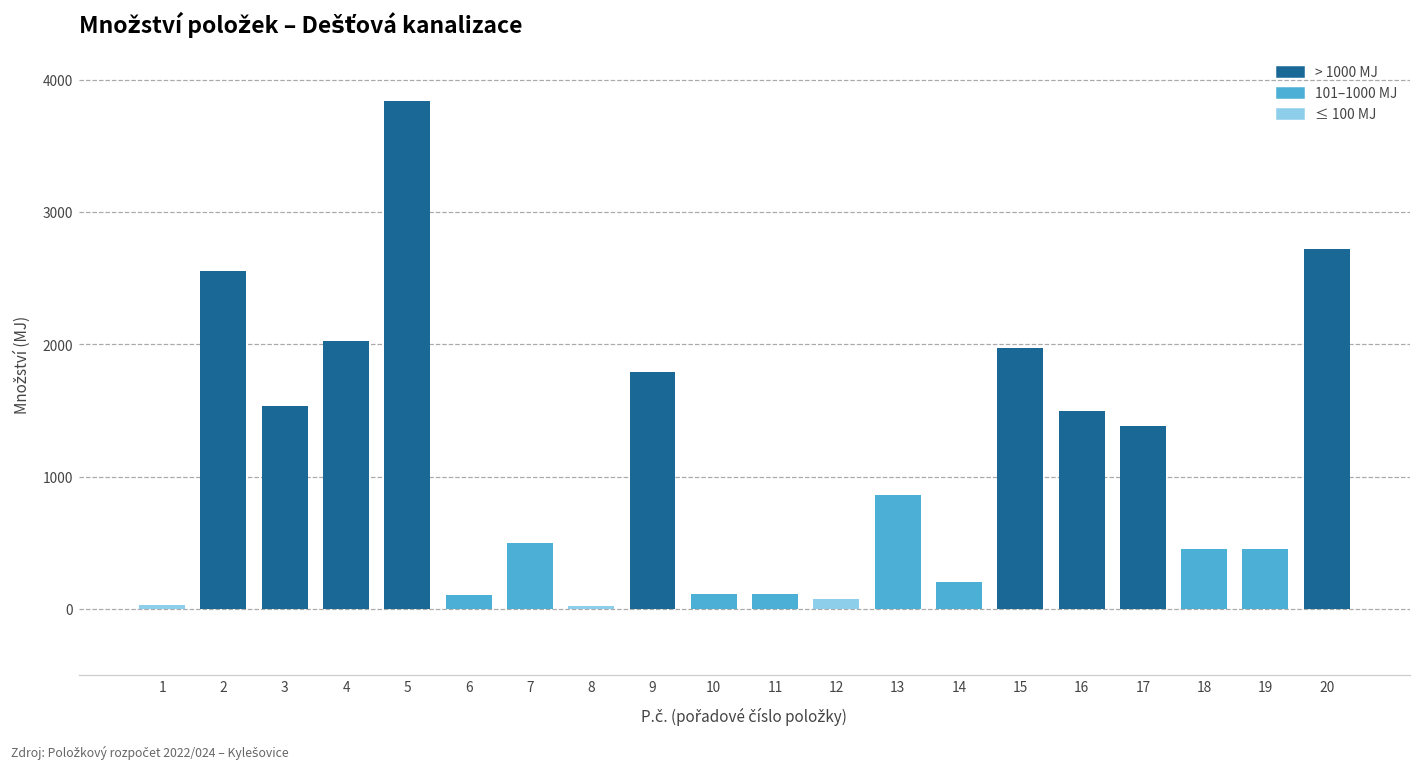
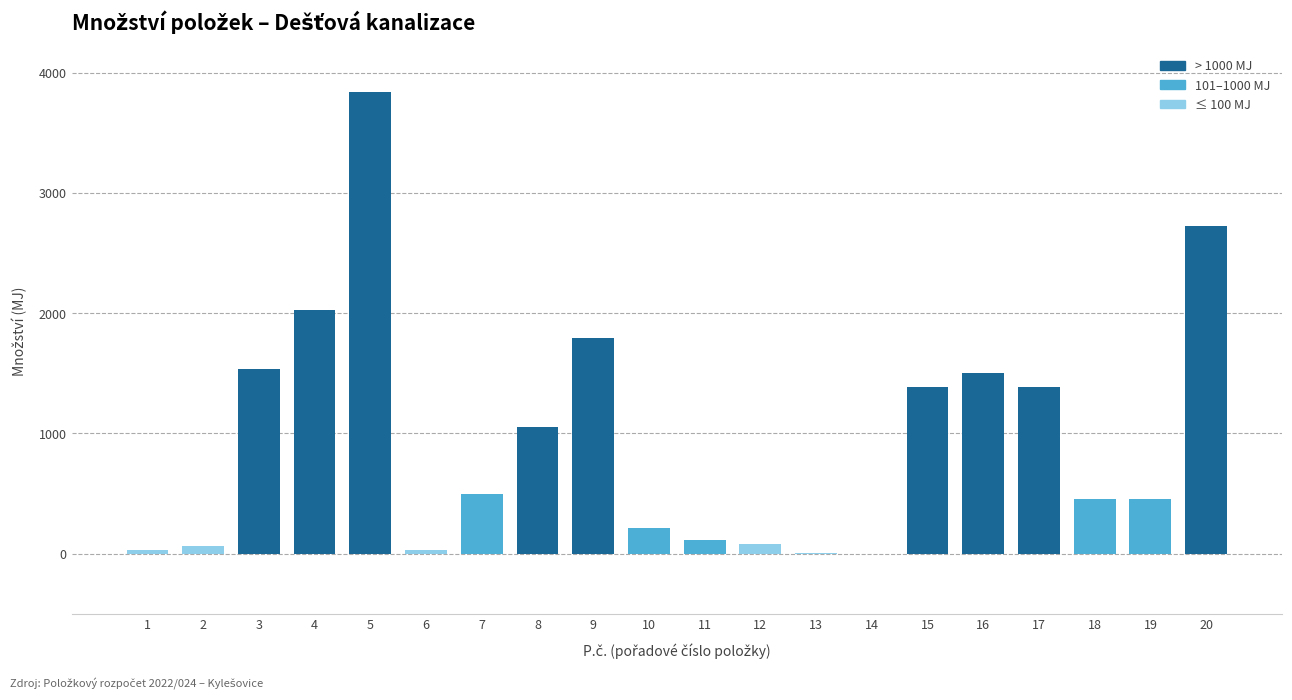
  {
    "1": 30,
-   "2": 2560,
+   "2": 60,
    "3": 1540,
    "4": 2020,
    "5": 3840,
-   "6": 110,
+   "6": 30,
    "7": 500,
-   "8": 20,
+   "8": 1050,
    "9": 1790,
-   "10": 110,
+   "10": 210,
    "11": 110,
    "12": 80,
-   "13": 860,
-   "14": 200,
-   "15": 1970,
+   "13": 0,
+   "14": 0,
+   "15": 1390,
    "16": 1500,
    "17": 1390,
    "18": 460,
    "19": 450,
    "20": 2720
  }
